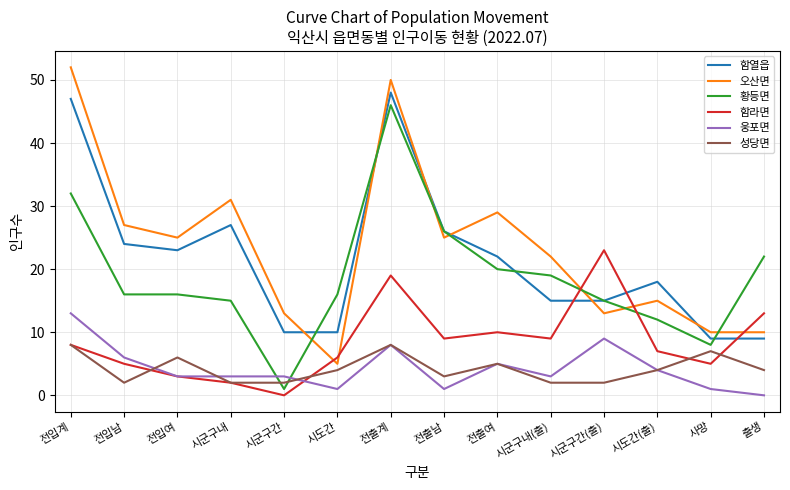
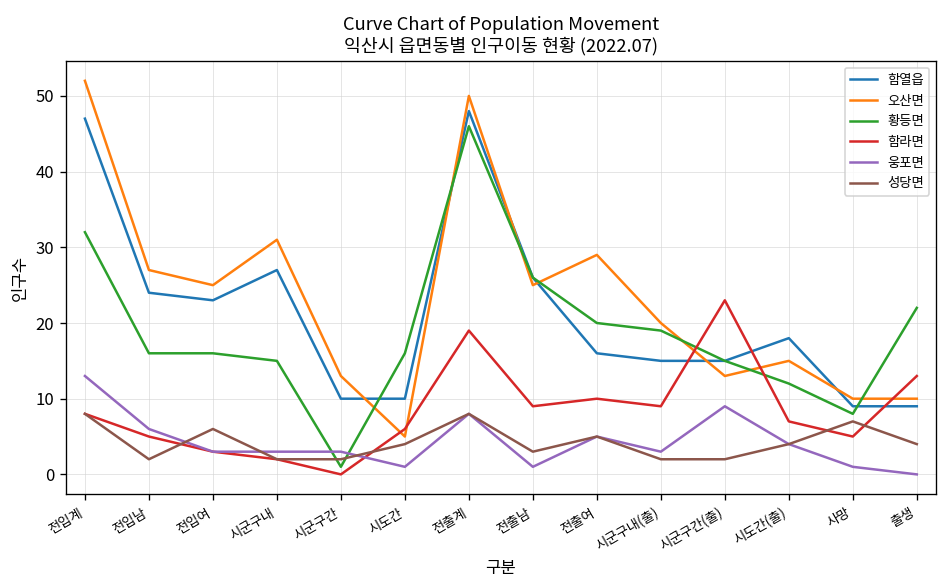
  {
    "함열읍": {
      "전입계": 47,
      "전입남": 24,
      "전입여": 23,
      "시군구내": 27,
      "시군구간": 10,
      "시도간": 10,
      "전출계": 48,
-     "전출여": 22,
+     "전출여": 16,
      "시군구내(출)": 15,
      "시도간(출)": 18,
      "사망": 9,
      "출생": 9
    },
    "오산면": {
      "전입계": 52,
      "전입남": 27,
      "전입여": 25,
      "시군구내": 31,
      "시군구간": 13,
      "시도간": 5,
      "전출계": 50,
      "전출남": 25,
      "전출여": 29,
-     "시군구내(출)": 22,
+     "시군구내(출)": 20,
      "시군구간(출)": 13,
      "시도간(출)": 15,
      "사망": 10,
      "출생": 10
    },
    "황등면": {
      "전입계": 32,
      "전입남": 16,
      "전입여": 16,
      "시군구내": 15,
      "시군구간": 1,
      "시도간": 16,
      "전출계": 46,
      "전출여": 20,
      "시군구내(출)": 19,
      "시도간(출)": 12,
      "사망": 8,
      "출생": 22
    },
    "함라면": {
      "전입남": 5,
      "시군구간": 0,
      "시도간": 6,
      "전출계": 19,
      "전출남": 9,
      "전출여": 10,
      "시군구내(출)": 9,
      "시군구간(출)": 23,
      "시도간(출)": 7,
      "사망": 5,
      "출생": 13
    },
    "웅포면": {
      "전입계": 13,
      "전입남": 6,
      "시군구내": 3,
      "시군구간": 3,
      "시도간": 1,
      "전출남": 1,
      "시군구내(출)": 3,
      "시군구간(출)": 9,
      "사망": 1,
      "출생": 0
    },
    "성당면": {
      "전입남": 2,
      "전입여": 6,
      "시군구간": 2,
      "시도간": 4,
      "전출남": 3,
      "시군구내(출)": 2,
      "시군구간(출)": 2,
      "사망": 7,
      "출생": 4
    }
  }
